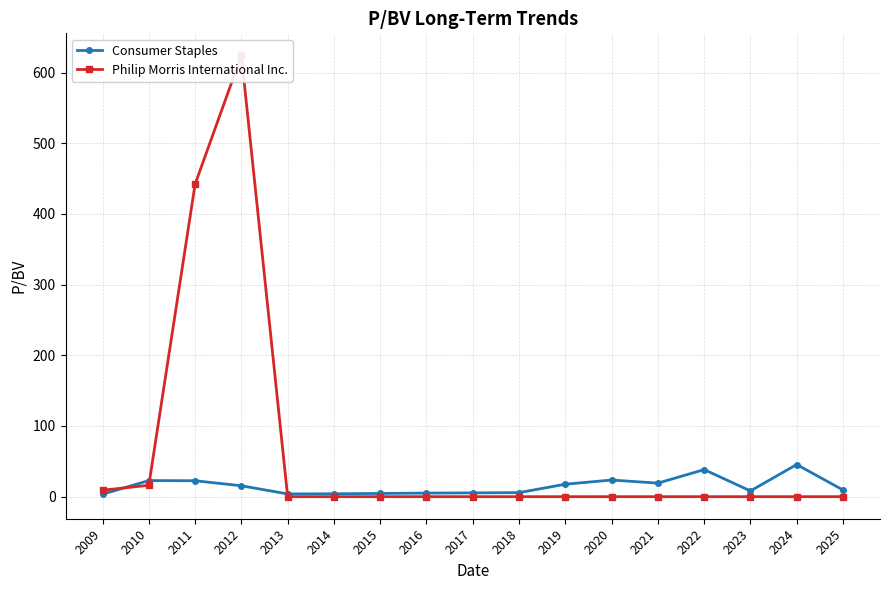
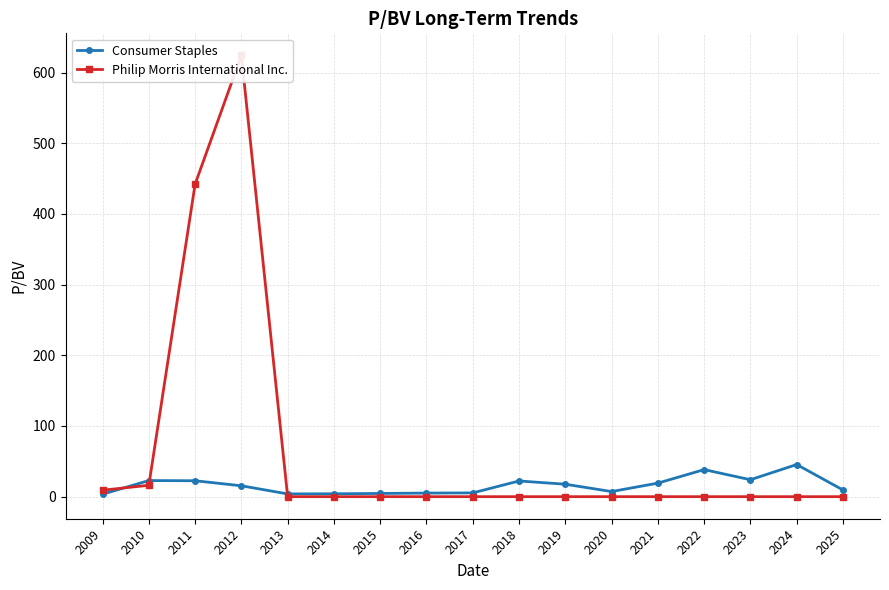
  {
    "Consumer Staples": {
      "2009": 0,
      "2010": 20,
      "2011": 20,
      "2012": 20,
      "2013": 0,
      "2014": 0,
      "2015": 0,
      "2016": 10,
      "2017": 10,
-     "2018": 10,
+     "2018": 20,
      "2019": 20,
-     "2020": 20,
+     "2020": 10,
      "2021": 20,
      "2022": 40,
-     "2023": 10,
+     "2023": 20,
      "2024": 50,
      "2025": 10
    },
    "Philip Morris International Inc.": {
      "2009": 10,
      "2010": 20,
      "2011": 440,
      "2013": 0,
      "2014": 0,
      "2015": 0,
      "2016": 0,
      "2017": 0,
      "2018": 0,
      "2019": 0,
      "2020": 0,
      "2021": 0,
      "2022": 0,
      "2023": 0,
      "2024": 0,
      "2025": 0
    }
  }
